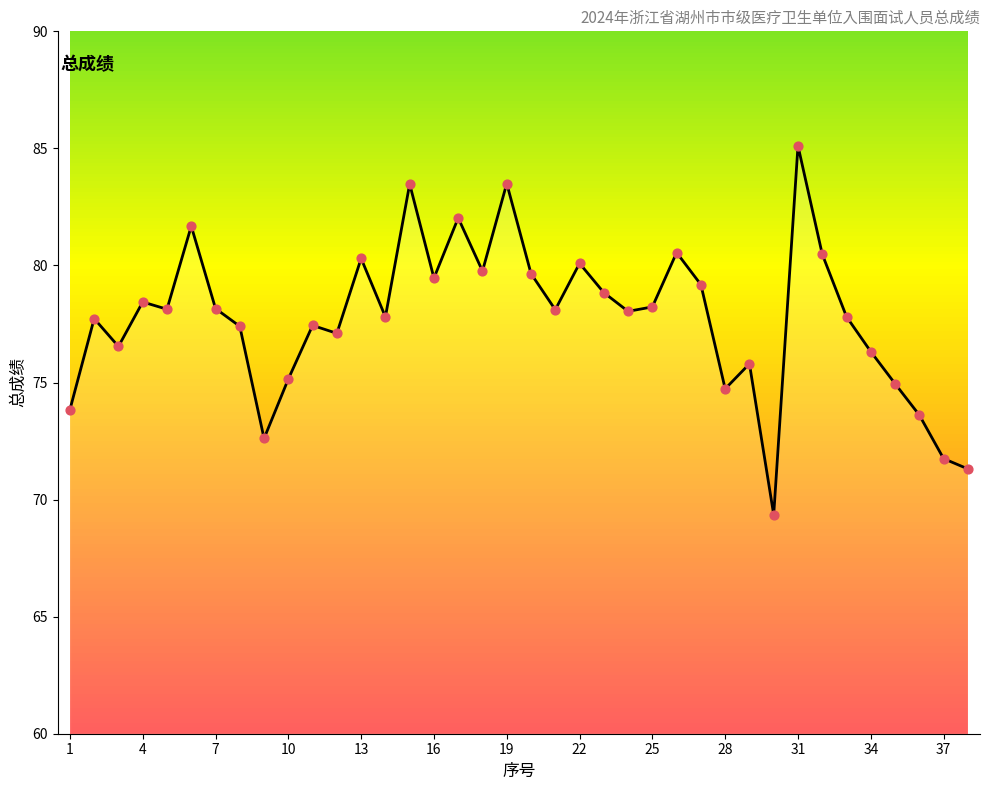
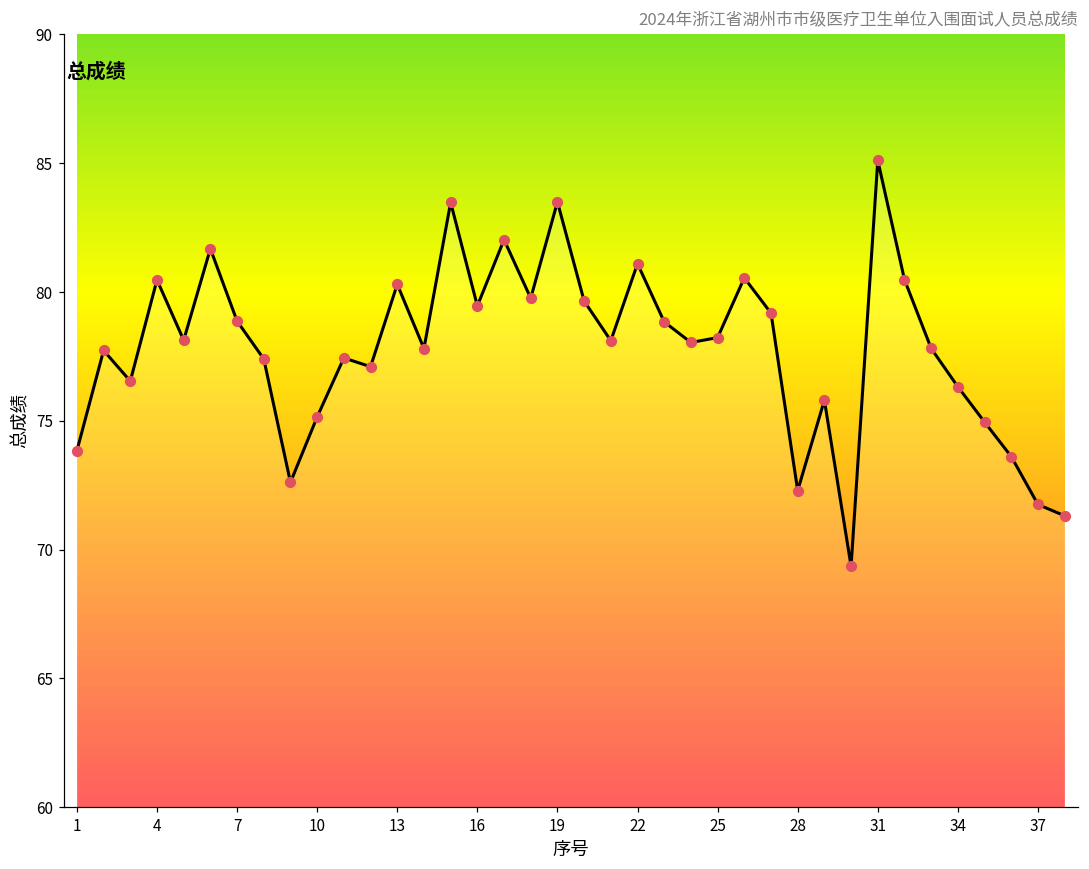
  {
    "1": 73.8,
-   "4": 78.4,
-   "7": 78.2,
+   "4": 80.5,
+   "7": 78.9,
    "10": 75.2,
    "13": 80.3,
    "16": 79.5,
    "19": 83.5,
-   "22": 80.1,
+   "22": 81.1,
    "25": 78.2,
-   "28": 74.7,
+   "28": 72.3,
    "31": 85.1,
    "34": 76.3,
    "37": 71.8
  }
